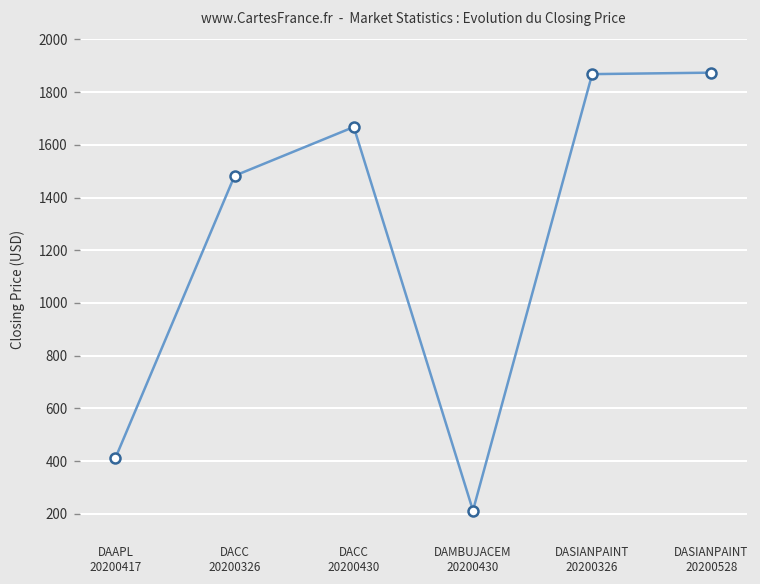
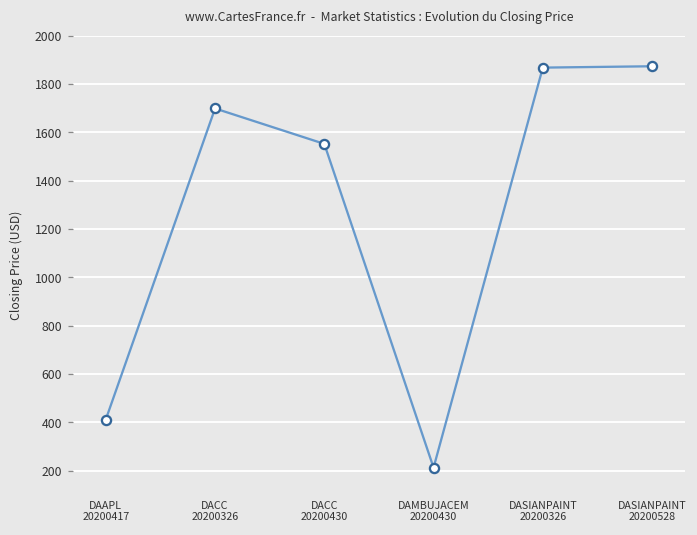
  {
    "DAAPL 20200417": 410,
-   "DACC 20200326": 1480,
-   "DACC 20200430": 1670,
+   "DACC 20200326": 1700,
+   "DACC 20200430": 1550,
    "DAMBUJACEM 20200430": 210,
    "DASIANPAINT 20200326": 1870,
    "DASIANPAINT 20200528": 1870
  }
